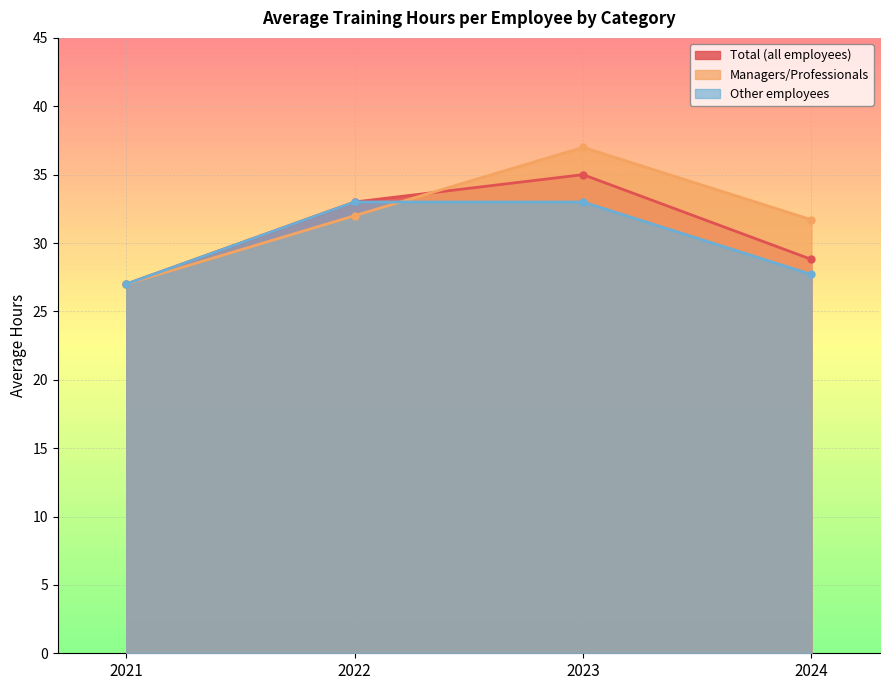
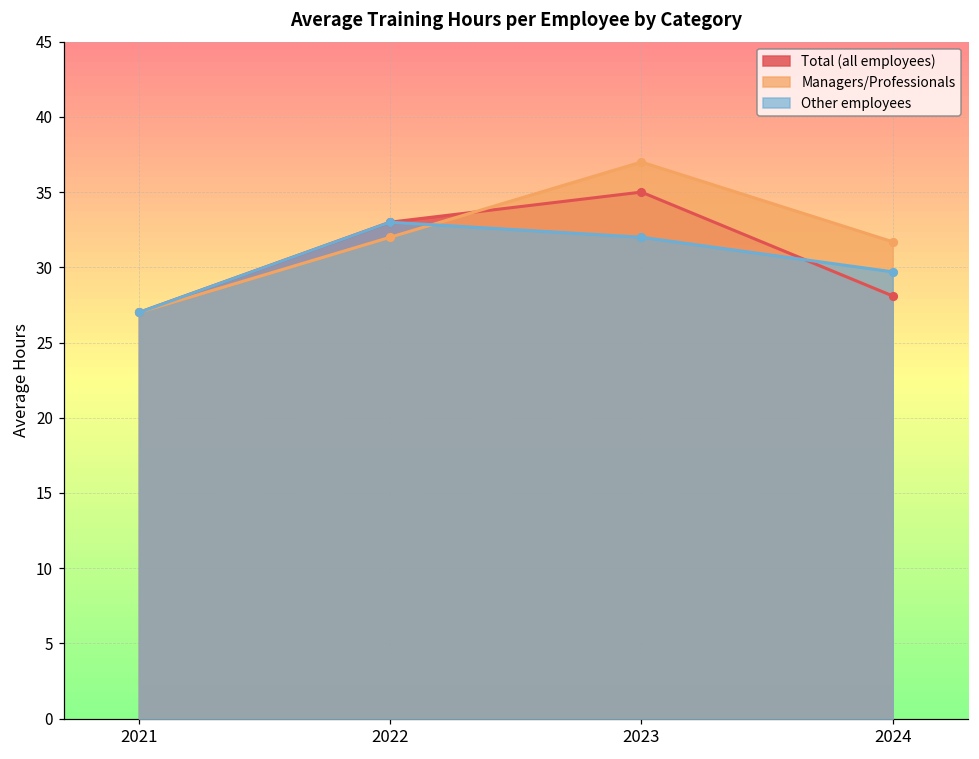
  {
    "Total (all employees)": {
      "2023": 35.0,
-     "2024": 28.8
+     "2024": 28.1
    },
    "Managers/Professionals": {
      "2022": 32.0,
      "2023": 37.0,
      "2024": 31.7
    },
    "Other employees": {
-     "2023": 33,
-     "2024": 27.7
+     "2023": 32,
+     "2024": 29.7
    }
  }
